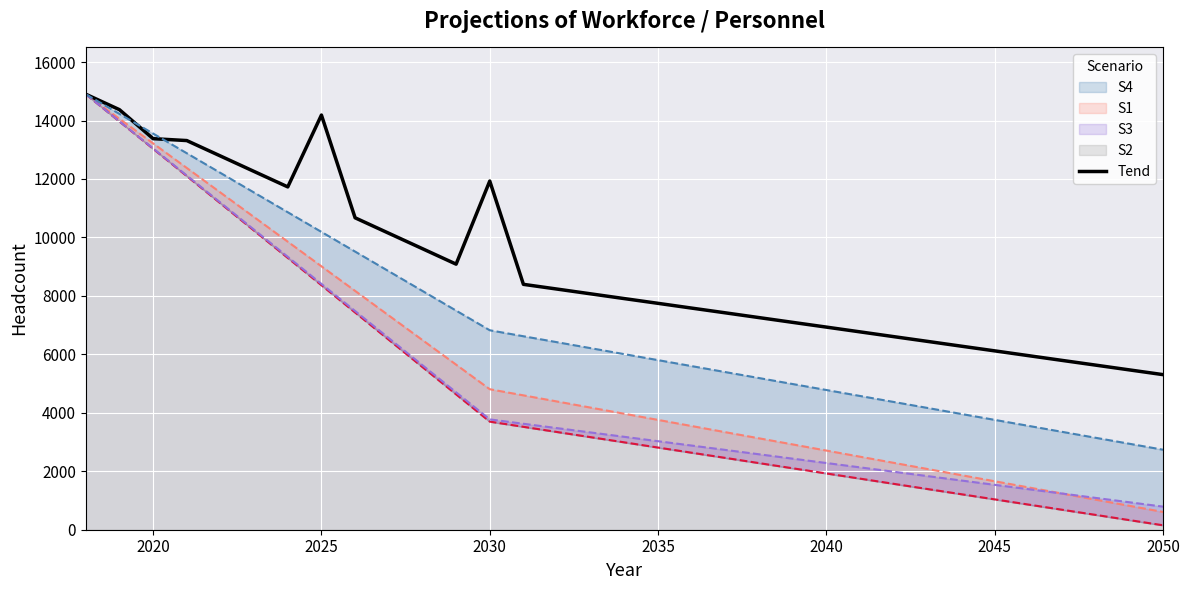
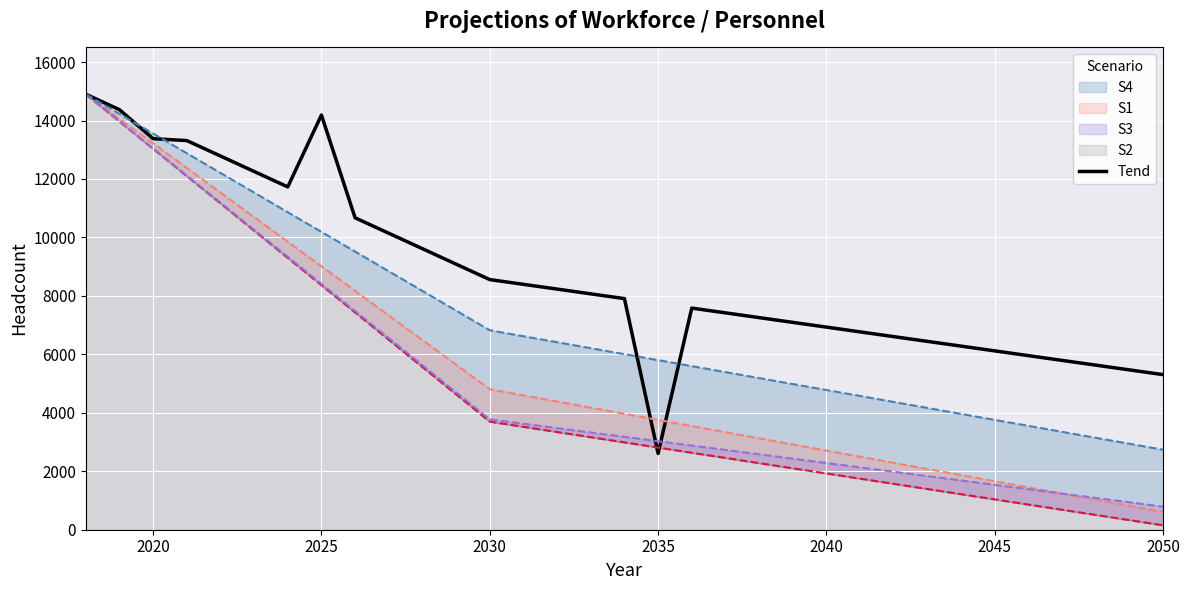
  {
    "Tend": {
      "2020": 13400,
      "2025": 14200,
-     "2030": 11900,
-     "2035": 7700,
+     "2030": 8600,
+     "2035": 2600,
      "2040": 6900,
      "2045": 6100,
      "2050": 5300
    }
  }
